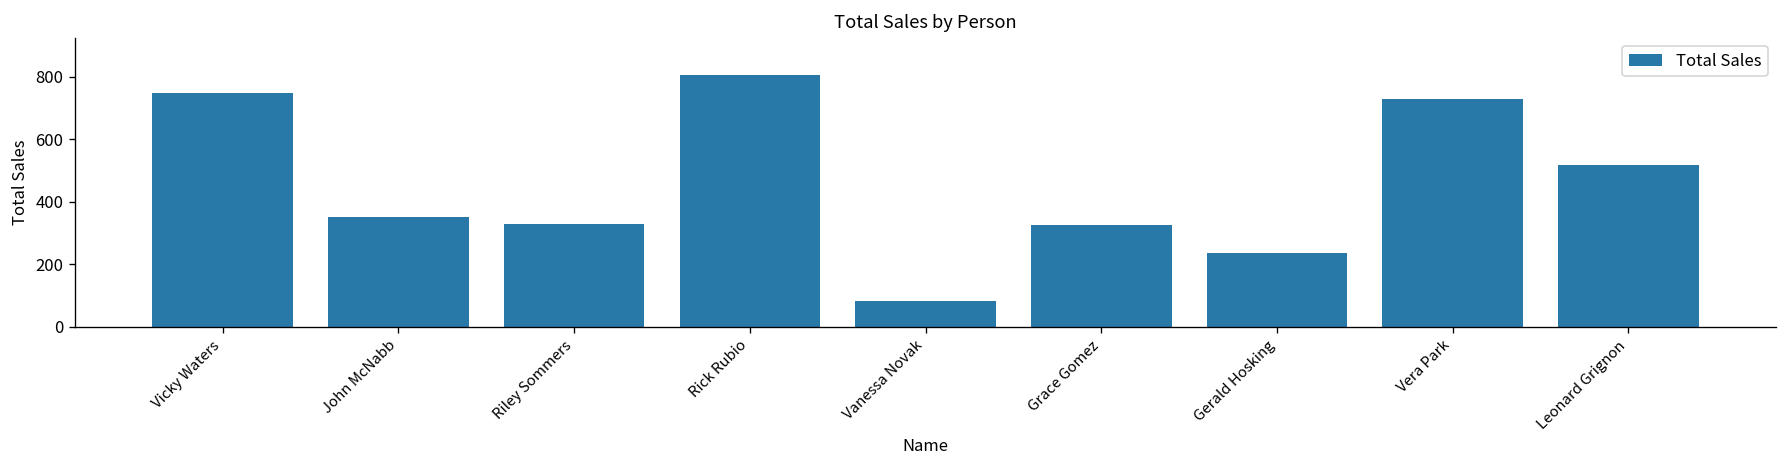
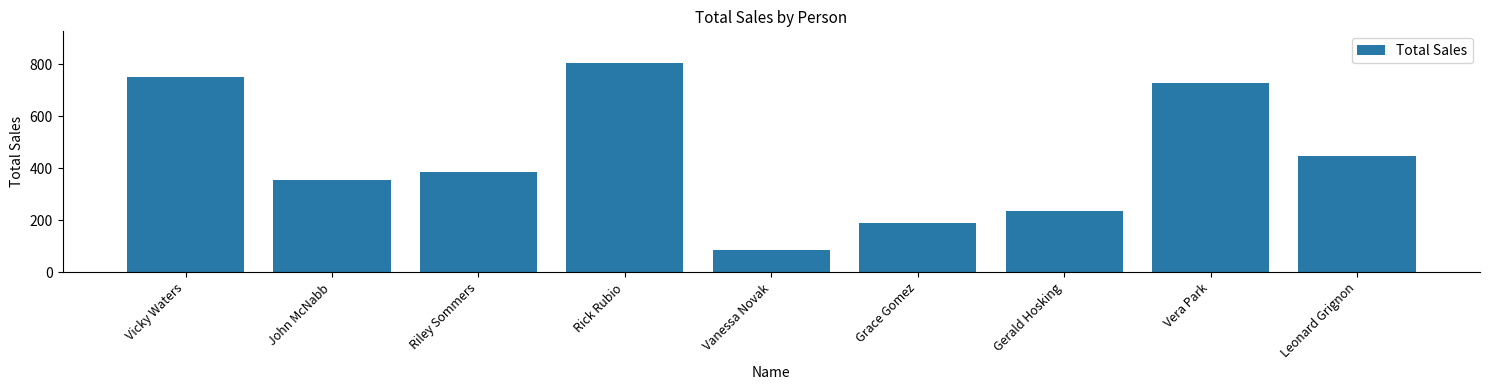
  {
    "Vicky Waters": 750,
    "John McNabb": 350,
-   "Riley Sommers": 330,
+   "Riley Sommers": 390,
    "Rick Rubio": 810,
    "Vanessa Novak": 80,
-   "Grace Gomez": 330,
+   "Grace Gomez": 190,
    "Gerald Hosking": 240,
    "Vera Park": 730,
-   "Leonard Grignon": 520
+   "Leonard Grignon": 450
  }
